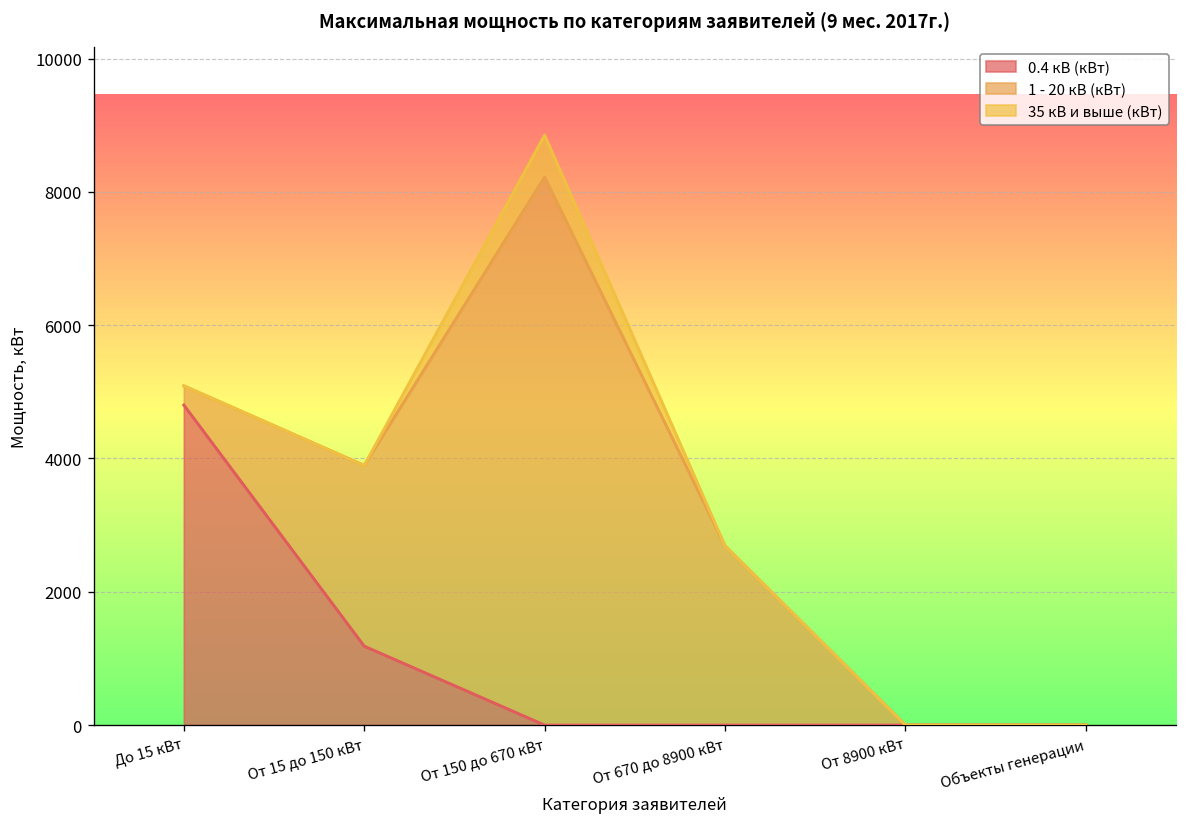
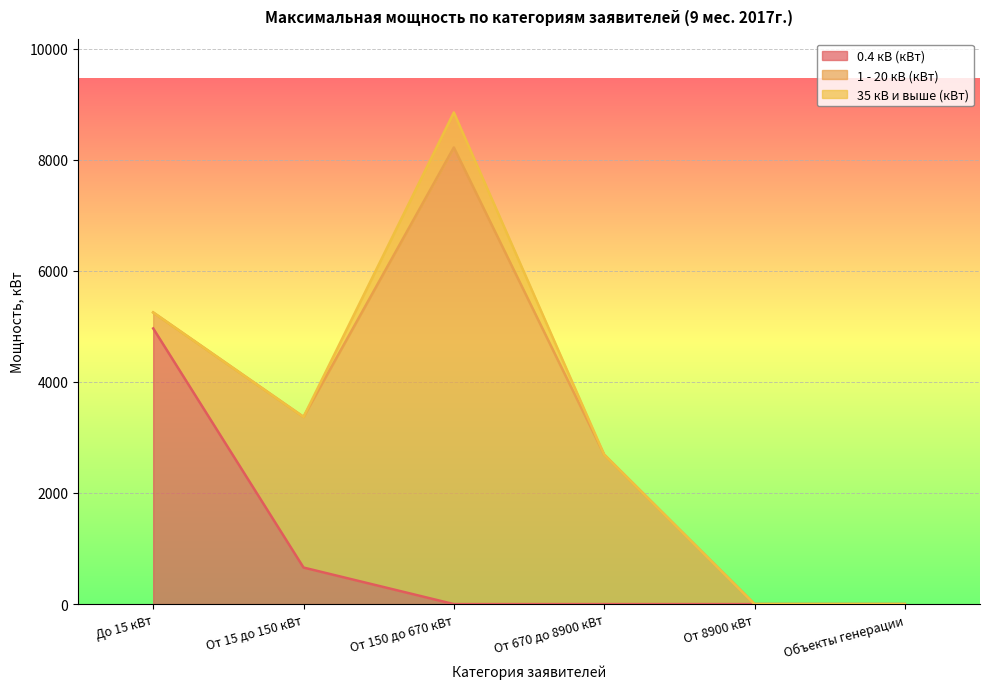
  {
    "0.4 кВ (кВт)": {
-     "До 15 кВт": 4800,
-     "От 15 до 150 кВт": 1200,
+     "До 15 кВт": 5000,
+     "От 15 до 150 кВт": 700,
      "От 150 до 670 кВт": 0,
      "От 670 до 8900 кВт": 0
    }
  }
